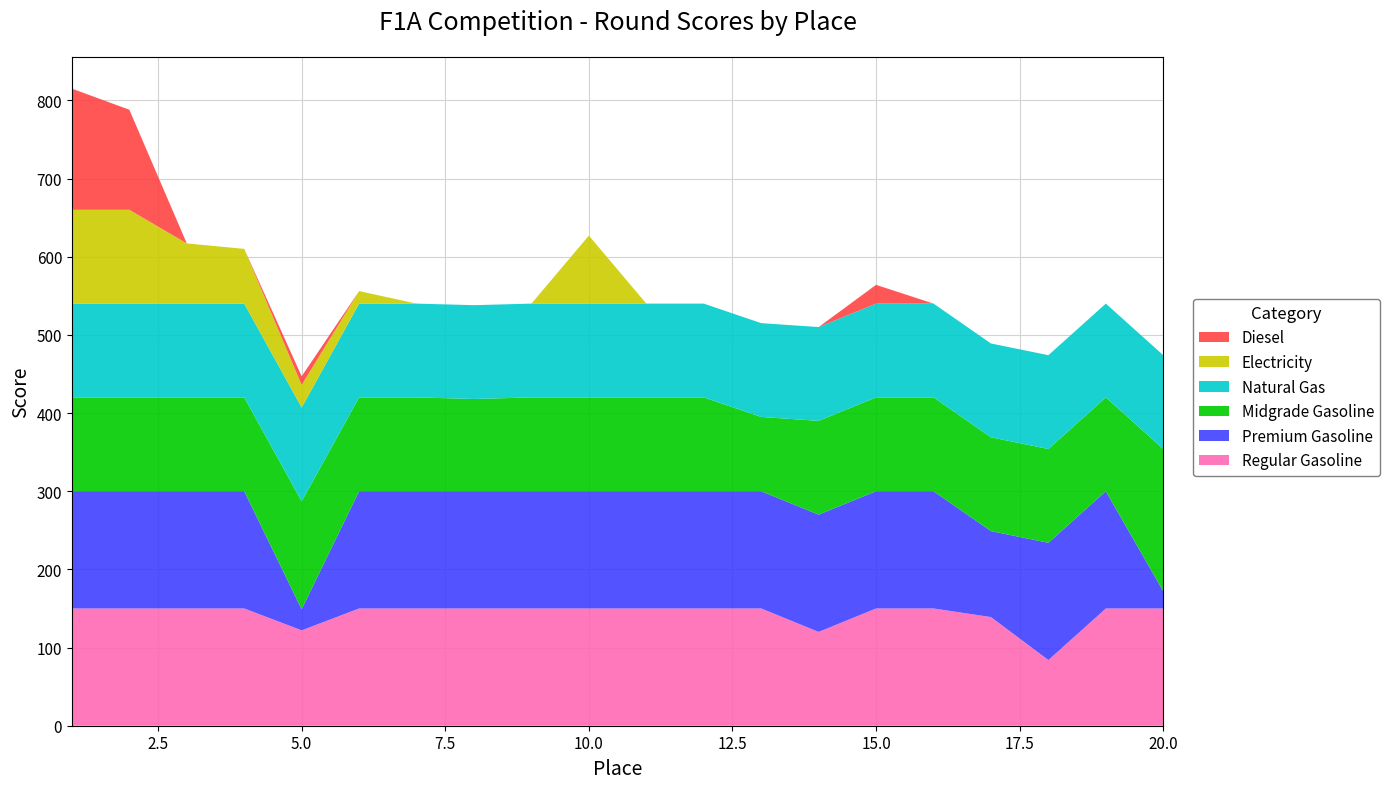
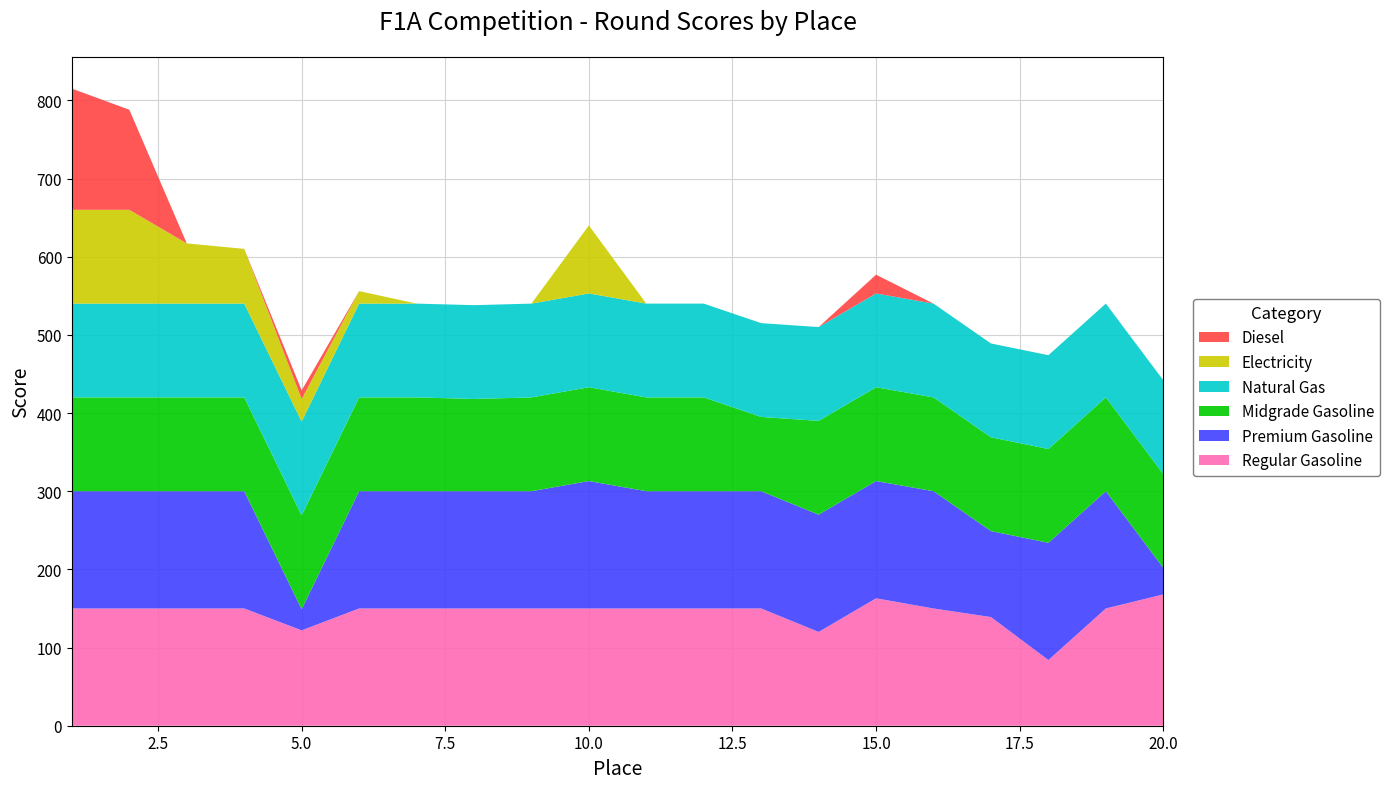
  {
    "Regular Gasoline": {
      "5.0": 120,
      "10.0": 150,
-     "15.0": 150,
-     "20.0": 150
+     "15.0": 160,
+     "20.0": 170
    },
    "Premium Gasoline": {
      "5.0": 30,
-     "10.0": 150,
+     "10.0": 160,
      "15.0": 150,
-     "20.0": 20
+     "20.0": 30
    },
    "Midgrade Gasoline": {
-     "5.0": 140,
+     "5.0": 120,
      "10.0": 120,
      "15.0": 120,
-     "20.0": 180
+     "20.0": 120
    },
    "Natural Gas": {
      "5.0": 120,
      "10.0": 120
    },
    "Electricity": {
      "5.0": 30
    },
    "Diesel": {
      "5.0": 10,
      "15.0": 20
    }
  }
